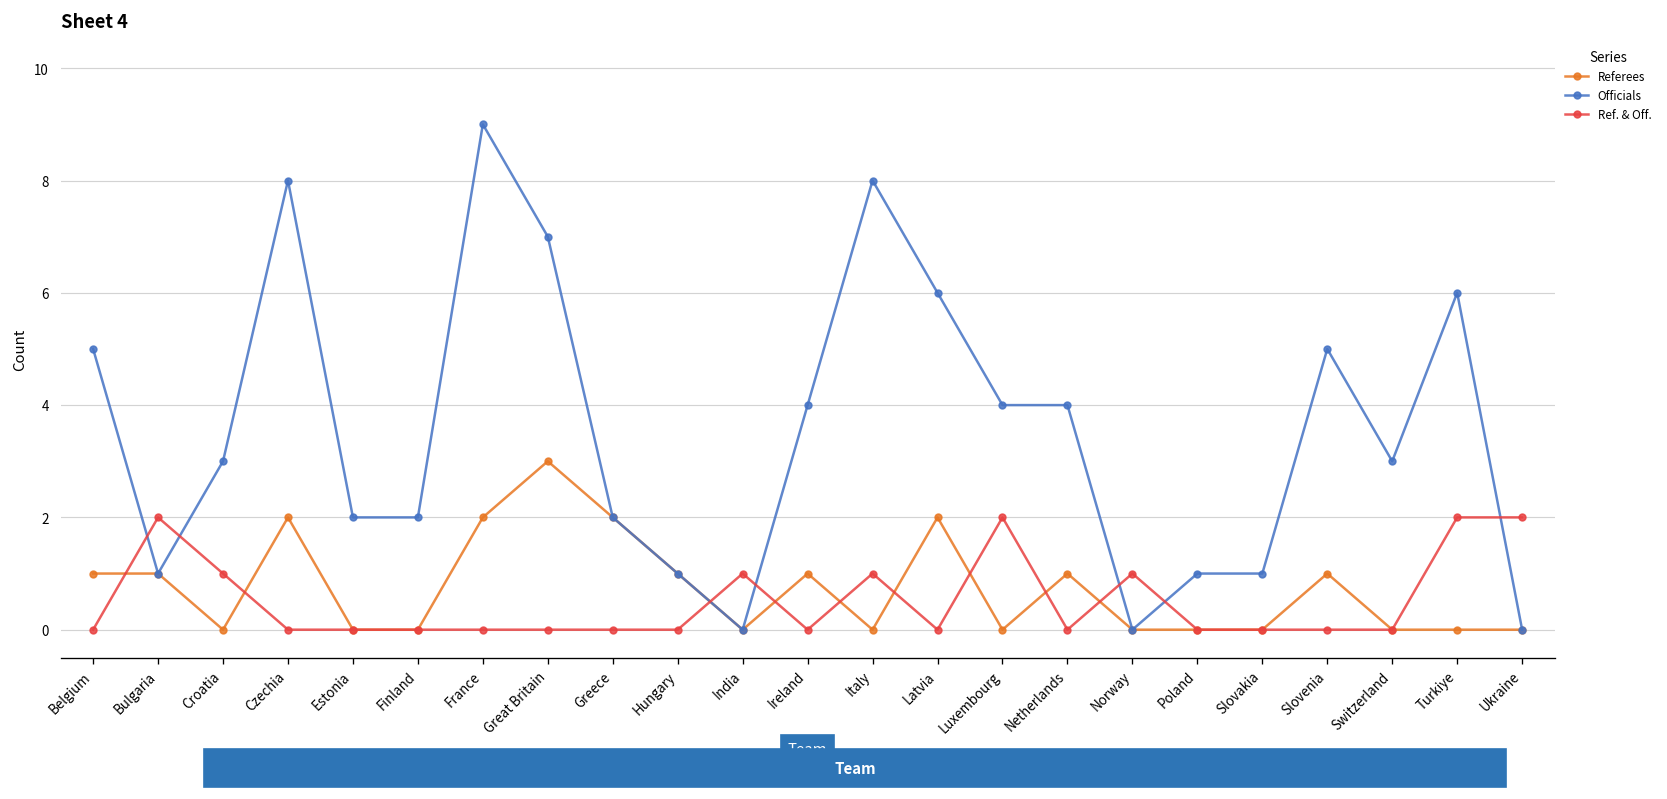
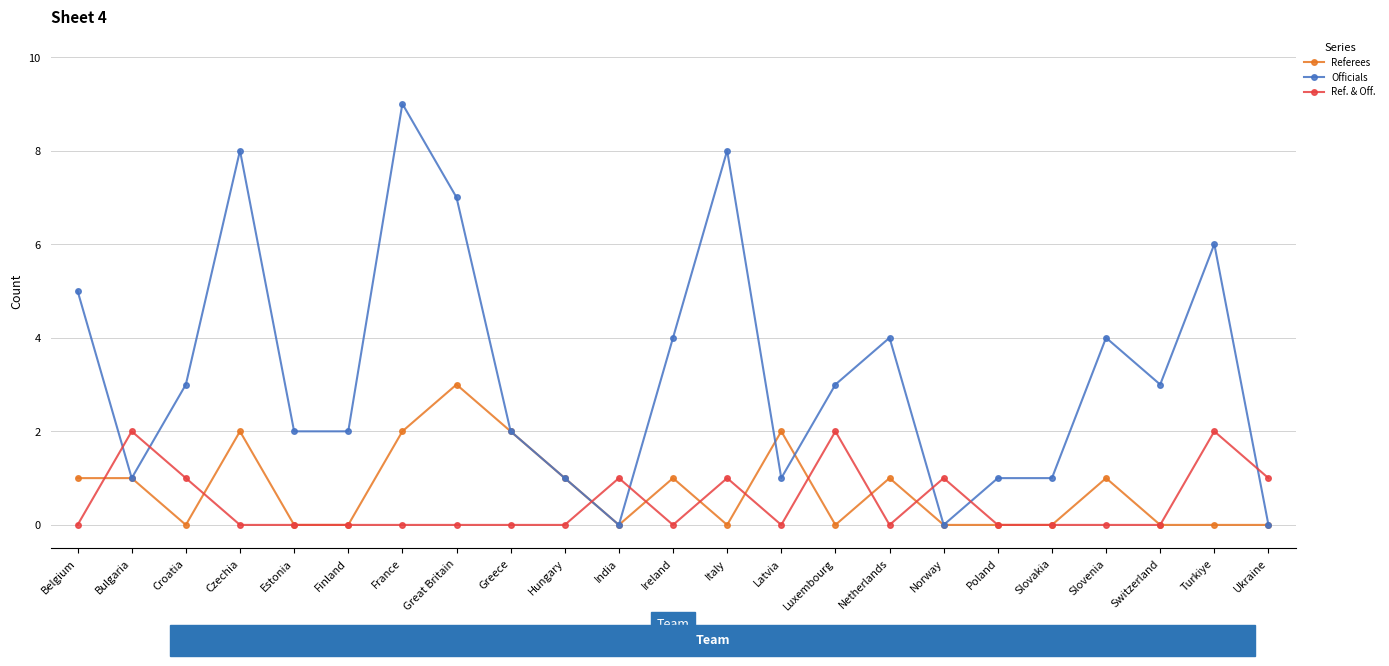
  {
    "Referees": {
      "Belgium": 1,
      "Croatia": 0,
      "Czechia": 2,
      "France": 2,
      "Great Britain": 3,
      "Ireland": 1,
      "Italy": 0,
      "Latvia": 2,
      "Luxembourg": 0,
      "Netherlands": 1,
      "Slovenia": 1,
      "Turkiye": 0
    },
    "Officials": {
      "Belgium": 5,
      "Croatia": 3,
      "Czechia": 8,
      "Estonia": 2,
      "Finland": 2,
      "France": 9,
      "Great Britain": 7,
      "Ireland": 4,
      "Italy": 8,
-     "Latvia": 6,
-     "Luxembourg": 4,
+     "Latvia": 1,
+     "Luxembourg": 3,
      "Netherlands": 4,
      "Poland": 1,
      "Slovakia": 1,
-     "Slovenia": 5,
+     "Slovenia": 4,
      "Switzerland": 3,
      "Turkiye": 6
    },
    "Ref. & Off.": {
      "Belgium": 0,
      "Bulgaria": 2,
      "Croatia": 1,
      "Czechia": 0,
      "France": 0,
      "Great Britain": 0,
      "Greece": 0,
      "Hungary": 0,
      "India": 1,
      "Ireland": 0,
      "Italy": 1,
      "Latvia": 0,
      "Luxembourg": 2,
      "Netherlands": 0,
      "Norway": 1,
      "Slovenia": 0,
      "Turkiye": 2,
-     "Ukraine": 2
+     "Ukraine": 1
    }
  }
